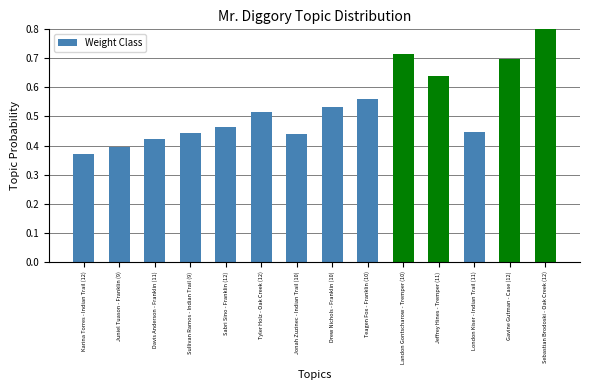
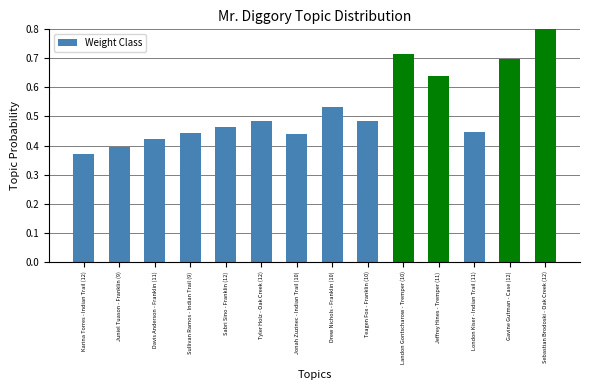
  {
    "Karina Torres - Indian Trail (12)": 0.37,
    "Juniel Tuason - Franklin (9)": 0.40,
    "Davis Anderson - Franklin (11)": 0.42,
    "Sullivan Ramos - Indian Trail (9)": 0.44,
    "Sabri Sino - Franklin (12)": 0.46,
-   "Tyler Holz - Oak Creek (12)": 0.52,
+   "Tyler Holz - Oak Creek (12)": 0.48,
    "Jonah Zuzinec - Indian Trail (10)": 0.44,
    "Drew Nichols - Franklin (10)": 0.53,
-   "Teagen Fox - Franklin (10)": 0.56,
+   "Teagen Fox - Franklin (10)": 0.48,
    "Landon Gontscharow - Tremper (10)": 0.72,
    "Jeffrey Hines - Tremper (11)": 0.64,
    "London Kiser - Indian Trail (11)": 0.45,
    "Gavine Gutman - Case (12)": 0.70
  }
